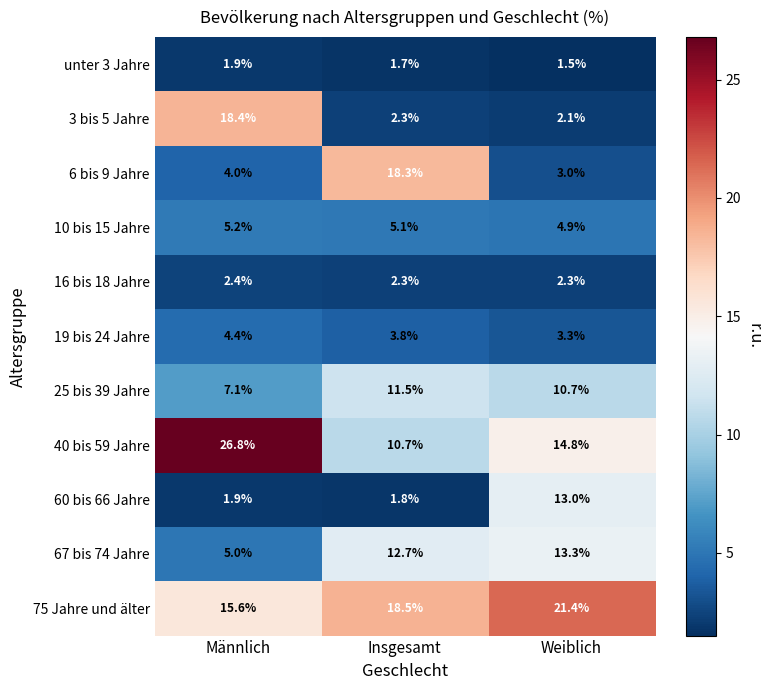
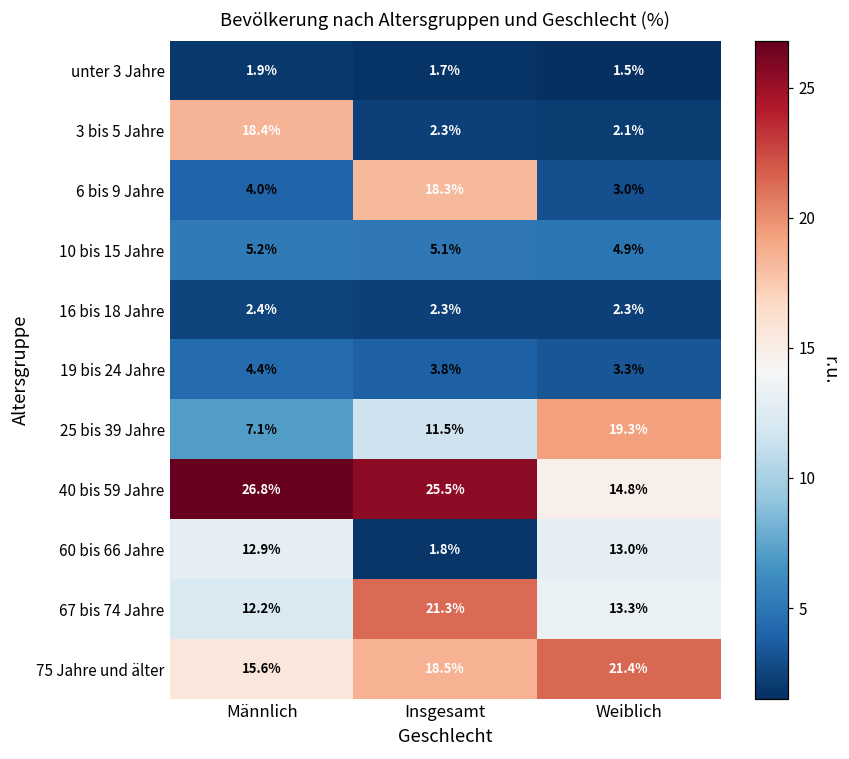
  {
    "unter 3 Jahre": {
      "Männlich": "1.9%",
      "Insgesamt": "1.7%",
      "Weiblich": "1.5%"
    },
    "3 bis 5 Jahre": {
      "Männlich": "18.4%",
      "Insgesamt": "2.3%",
      "Weiblich": "2.1%"
    },
    "6 bis 9 Jahre": {
      "Männlich": "4.0%",
      "Insgesamt": "18.3%",
      "Weiblich": "3.0%"
    },
    "10 bis 15 Jahre": {
      "Männlich": "5.2%",
      "Insgesamt": "5.1%",
      "Weiblich": "4.9%"
    },
    "16 bis 18 Jahre": {
      "Männlich": "2.4%",
      "Insgesamt": "2.3%",
      "Weiblich": "2.3%"
    },
    "19 bis 24 Jahre": {
      "Männlich": "4.4%",
      "Insgesamt": "3.8%",
      "Weiblich": "3.3%"
    },
    "25 bis 39 Jahre": {
      "Männlich": "7.1%",
      "Insgesamt": "11.5%",
-     "Weiblich": "10.7%"
+     "Weiblich": "19.3%"
    },
    "40 bis 59 Jahre": {
      "Männlich": "26.8%",
-     "Insgesamt": "10.7%",
+     "Insgesamt": "25.5%",
      "Weiblich": "14.8%"
    },
    "60 bis 66 Jahre": {
-     "Männlich": "1.9%",
+     "Männlich": "12.9%",
      "Insgesamt": "1.8%",
      "Weiblich": "13.0%"
    },
    "67 bis 74 Jahre": {
-     "Männlich": "5.0%",
-     "Insgesamt": "12.7%",
+     "Männlich": "12.2%",
+     "Insgesamt": "21.3%",
      "Weiblich": "13.3%"
    },
    "75 Jahre und älter": {
      "Männlich": "15.6%",
      "Insgesamt": "18.5%",
      "Weiblich": "21.4%"
    }
  }
